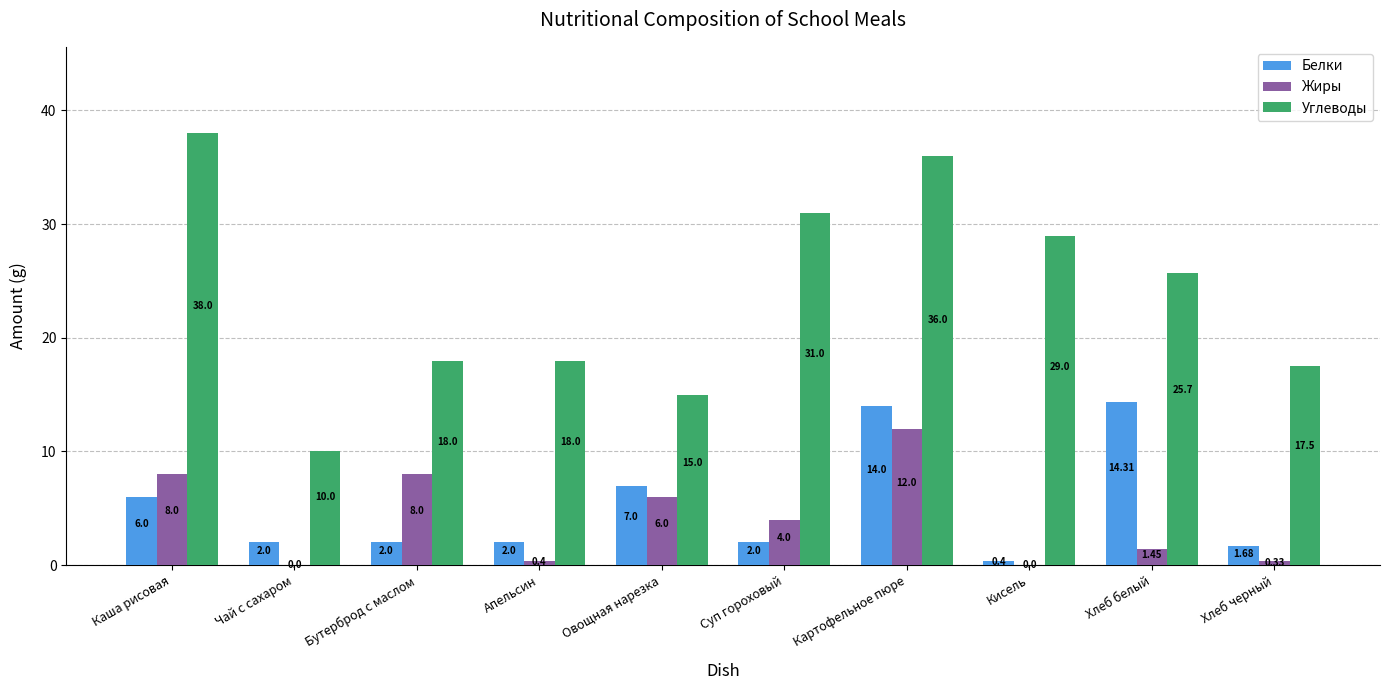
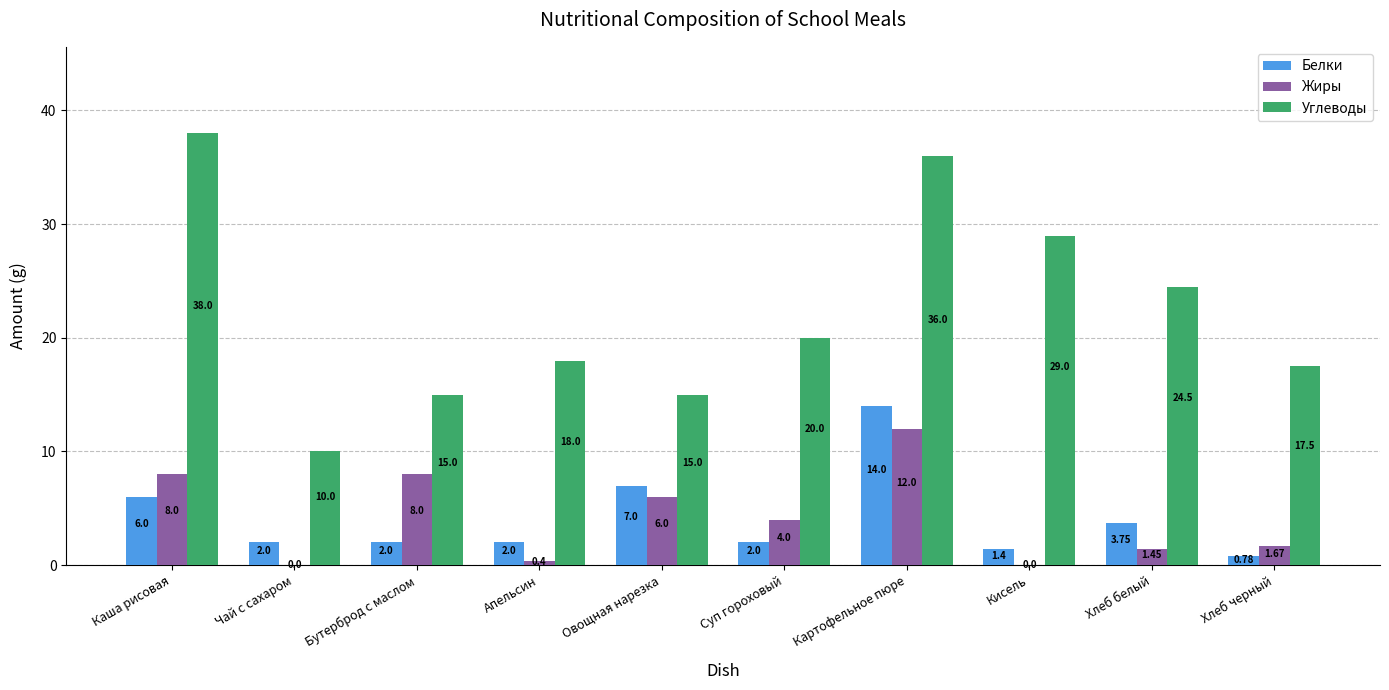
  {
    "Белки": {
      "Каша рисовая": 6.0,
      "Чай с сахаром": 2.0,
      "Бутерброд с маслом": 2.0,
      "Апельсин": 2.0,
      "Овощная нарезка": 7.0,
      "Суп гороховый": 2.0,
      "Картофельное пюре": 14.0,
-     "Кисель": 0.4,
-     "Хлеб белый": 14.31,
-     "Хлеб черный": 1.68
+     "Кисель": 1.4,
+     "Хлеб белый": 3.75,
+     "Хлеб черный": 0.78
    },
    "Жиры": {
      "Каша рисовая": 8.0,
      "Чай с сахаром": 0.0,
      "Бутерброд с маслом": 8.0,
      "Апельсин": 0.4,
      "Овощная нарезка": 6.0,
      "Суп гороховый": 4.0,
      "Картофельное пюре": 12.0,
      "Кисель": 0.0,
      "Хлеб белый": 1.45,
-     "Хлеб черный": 0.33
+     "Хлеб черный": 1.67
    },
    "Углеводы": {
      "Каша рисовая": 38.0,
      "Чай с сахаром": 10.0,
-     "Бутерброд с маслом": 18.0,
+     "Бутерброд с маслом": 15.0,
      "Апельсин": 18.0,
      "Овощная нарезка": 15.0,
-     "Суп гороховый": 31.0,
+     "Суп гороховый": 20.0,
      "Картофельное пюре": 36.0,
      "Кисель": 29.0,
-     "Хлеб белый": 25.7,
+     "Хлеб белый": 24.5,
      "Хлеб черный": 17.5
    }
  }
